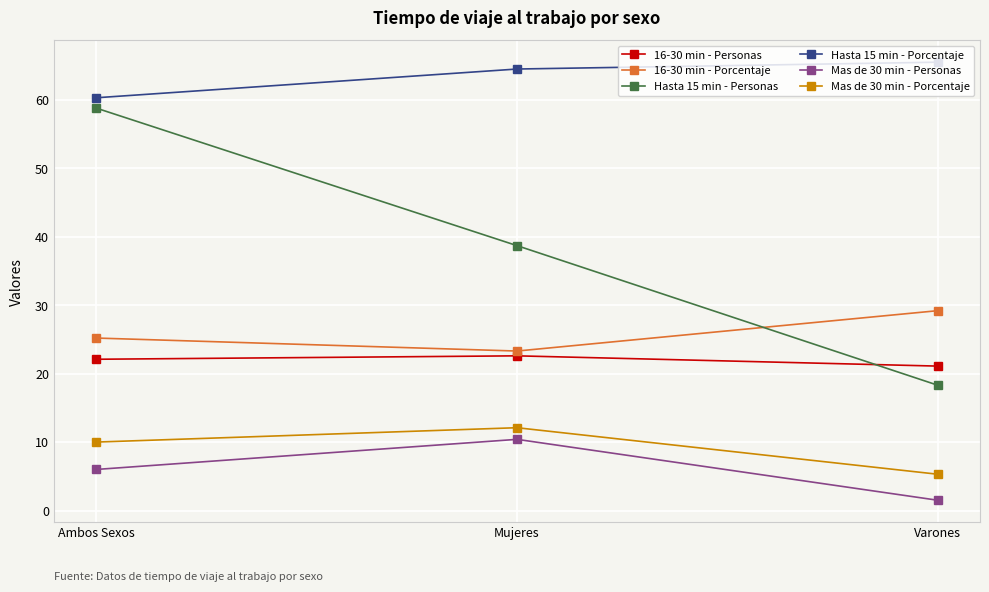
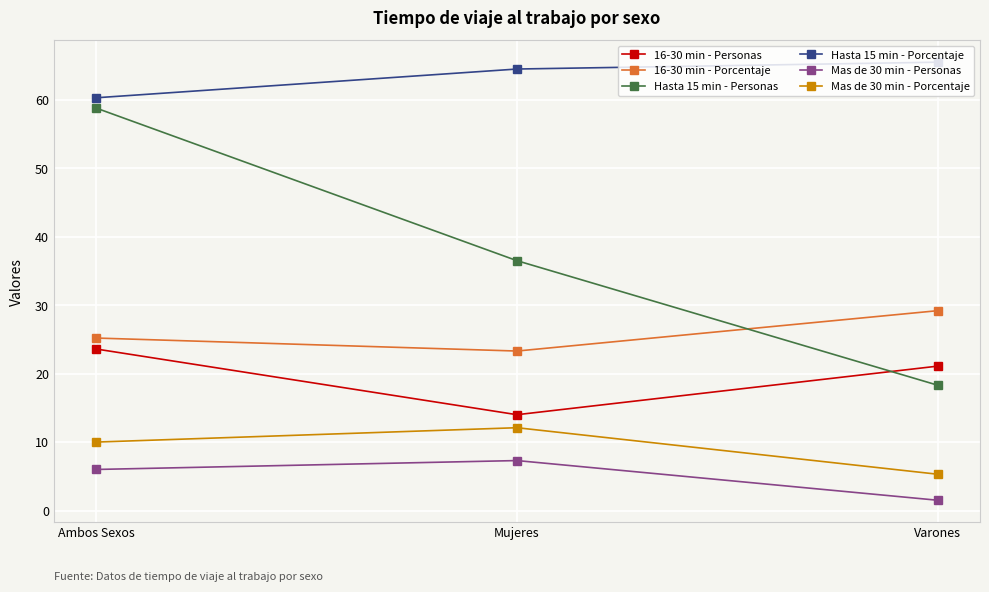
  {
    "16-30 min - Personas": {
-     "Ambos Sexos": 22,
-     "Mujeres": 23,
+     "Ambos Sexos": 24,
+     "Mujeres": 14,
      "Varones": 21
    },
    "Hasta 15 min - Personas": {
      "Ambos Sexos": 59,
-     "Mujeres": 39,
+     "Mujeres": 37,
      "Varones": 18
    },
    "Hasta 15 min - Porcentaje": {
      "Ambos Sexos": 60,
      "Mujeres": 65
    },
    "Mas de 30 min - Personas": {
      "Ambos Sexos": 6,
-     "Mujeres": 10,
+     "Mujeres": 7,
      "Varones": 2
    }
  }
